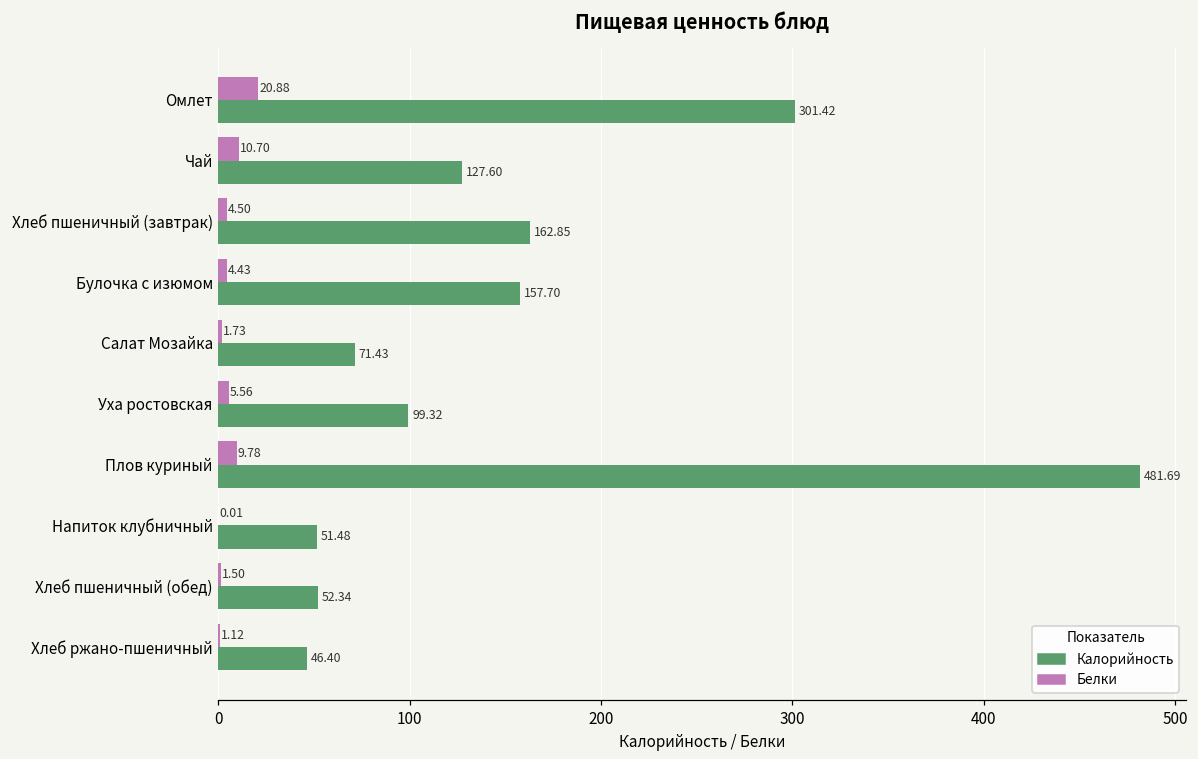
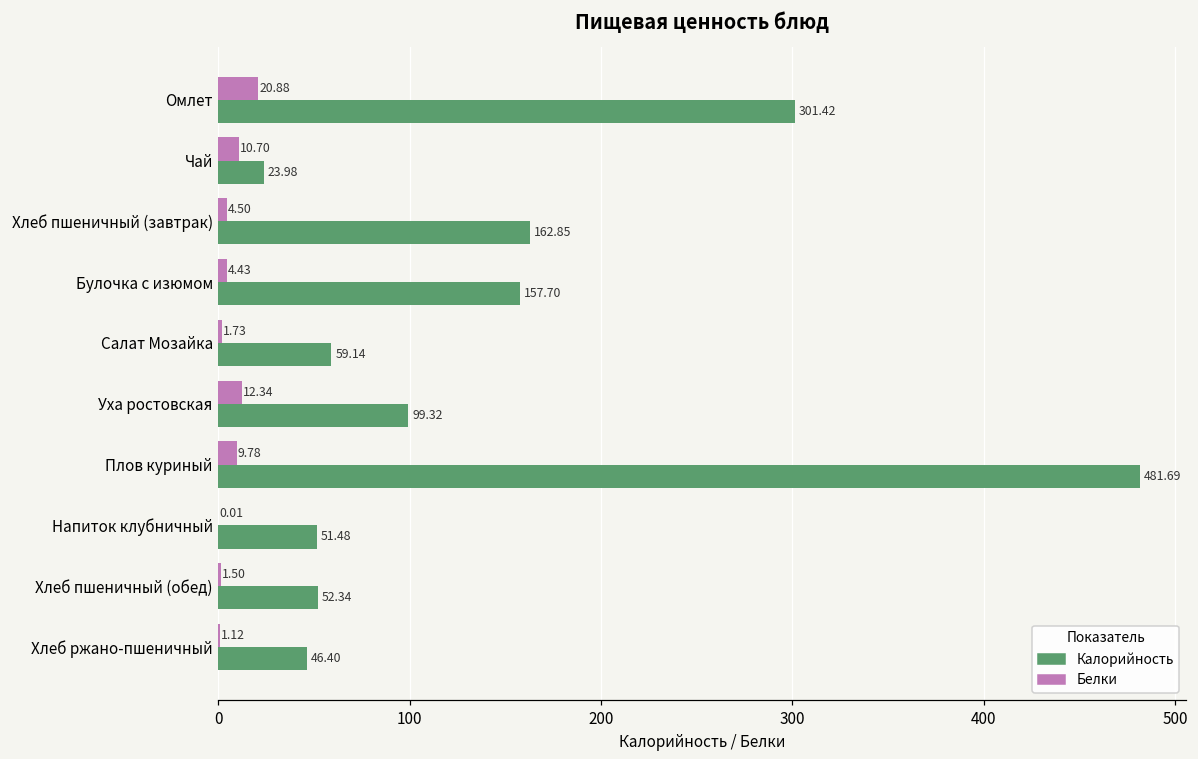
  {
    "Калорийность": {
      "Омлет": 301.42,
-     "Чай": 127.60,
+     "Чай": 23.98,
      "Хлеб пшеничный (завтрак)": 162.85,
      "Булочка с изюмом": 157.70,
-     "Салат Мозайка": 71.43,
+     "Салат Мозайка": 59.14,
      "Уха ростовская": 99.32,
      "Плов куриный": 481.69,
      "Напиток клубничный": 51.48,
      "Хлеб пшеничный (обед)": 52.34,
      "Хлеб ржано-пшеничный": 46.40
    },
    "Белки": {
      "Омлет": 20.88,
      "Чай": 10.70,
      "Хлеб пшеничный (завтрак)": 4.50,
      "Булочка с изюмом": 4.43,
      "Салат Мозайка": 1.73,
-     "Уха ростовская": 5.56,
+     "Уха ростовская": 12.34,
      "Плов куриный": 9.78,
      "Напиток клубничный": 0.01,
      "Хлеб пшеничный (обед)": 1.50,
      "Хлеб ржано-пшеничный": 1.12
    }
  }
